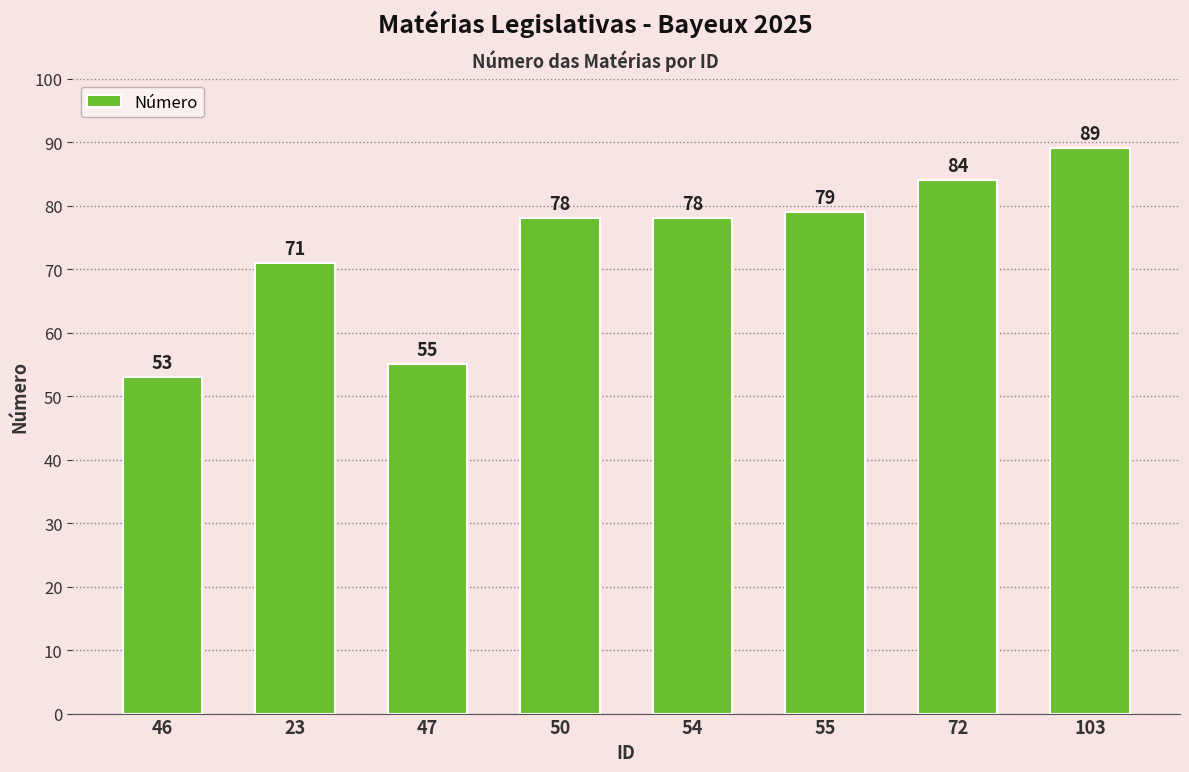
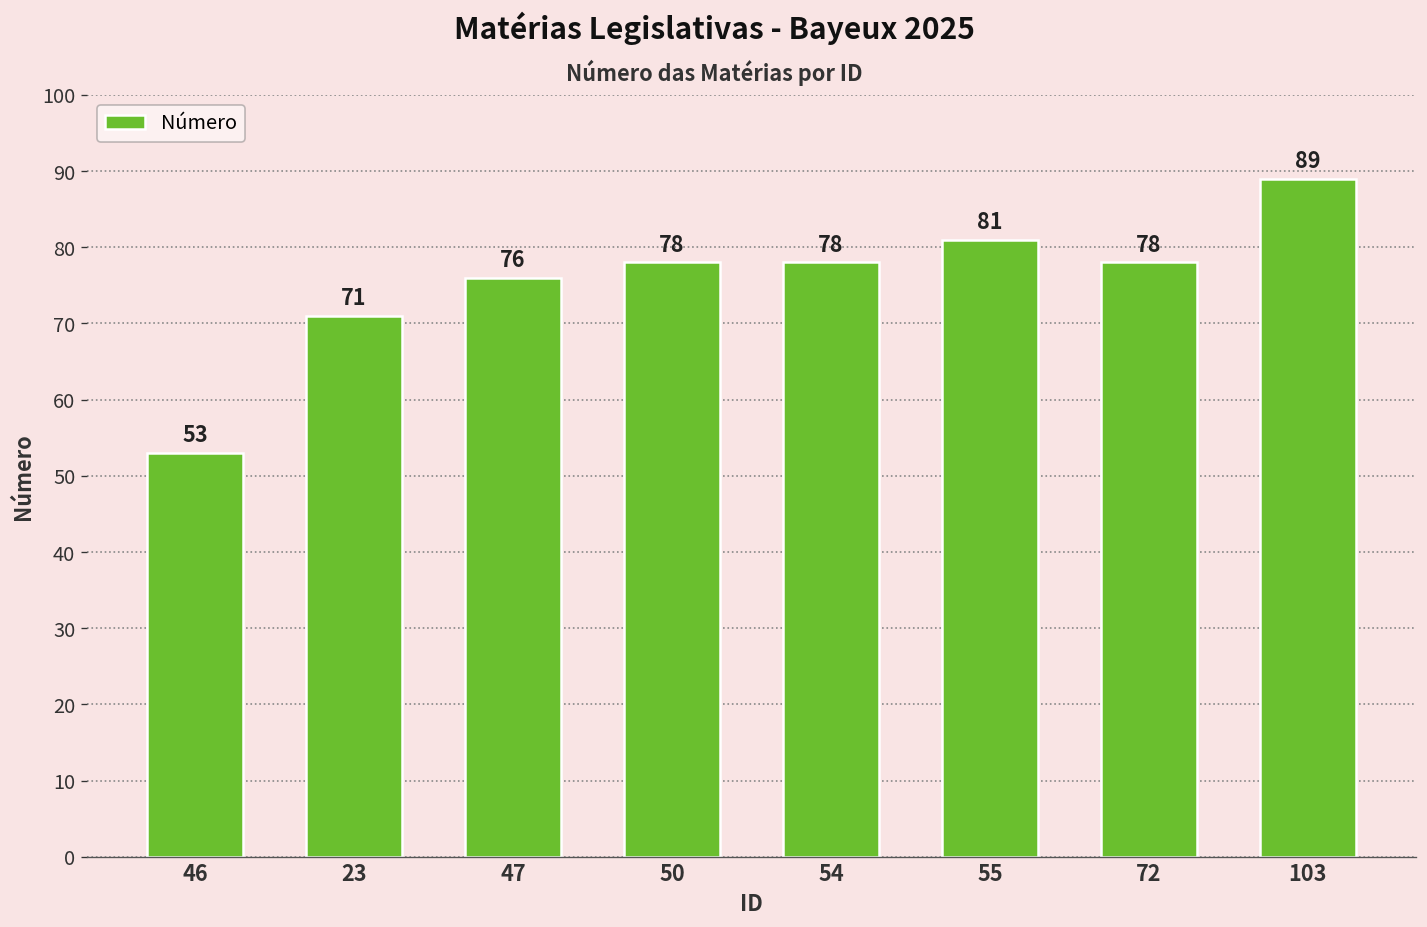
  {
    "46": 53,
    "23": 71,
-   "47": 55,
+   "47": 76,
    "50": 78,
    "54": 78,
-   "55": 79,
-   "72": 84,
+   "55": 81,
+   "72": 78,
    "103": 89
  }
